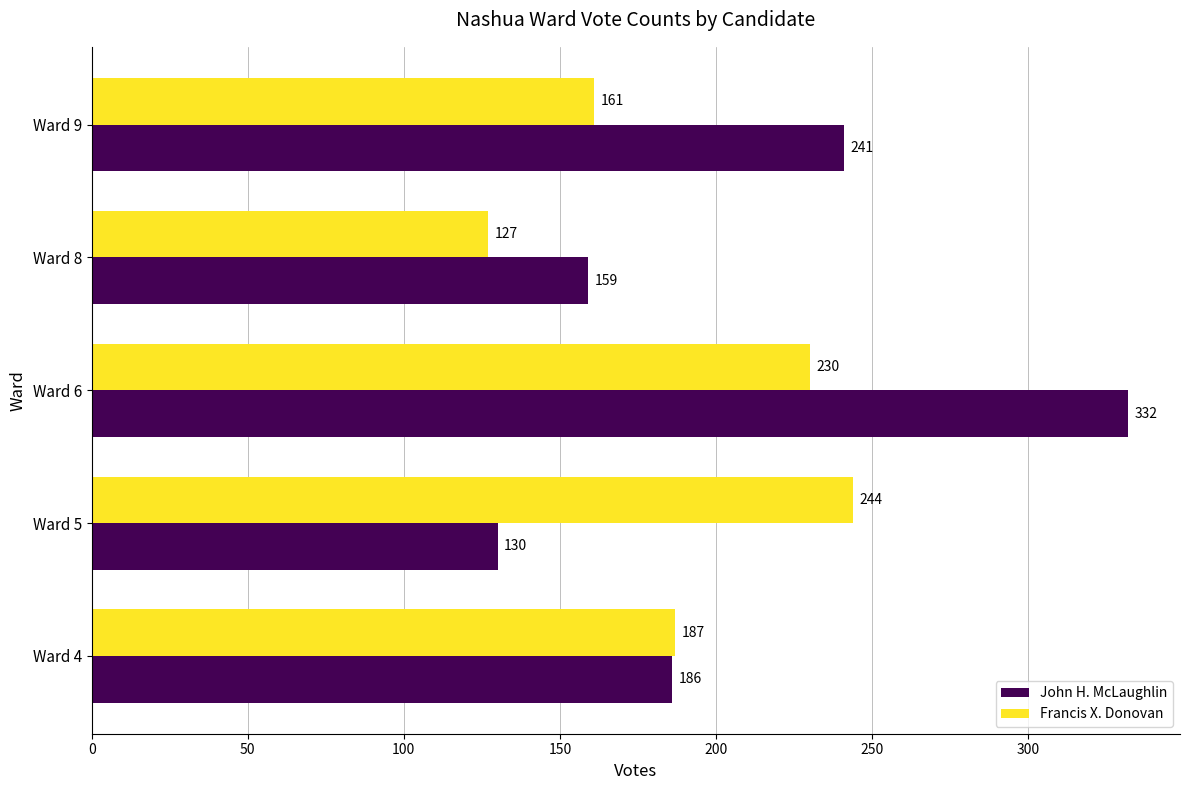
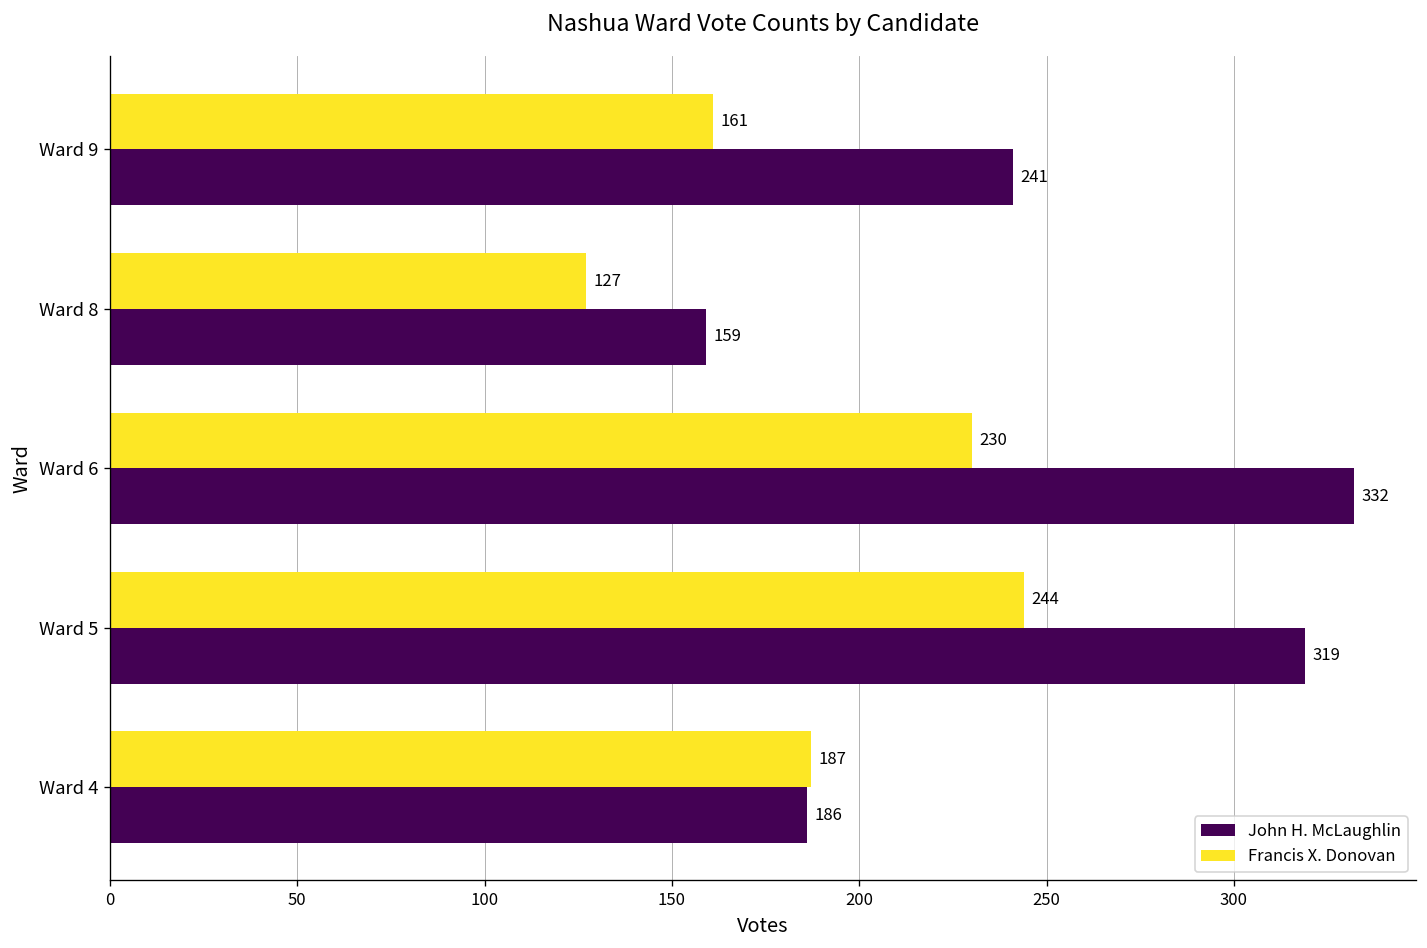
  {
    "John H. McLaughlin": {
      "Ward 9": 241,
      "Ward 8": 159,
      "Ward 6": 332,
-     "Ward 5": 130,
+     "Ward 5": 319,
      "Ward 4": 186
    },
    "Francis X. Donovan": {
      "Ward 9": 161,
      "Ward 8": 127,
      "Ward 6": 230,
      "Ward 5": 244,
      "Ward 4": 187
    }
  }
